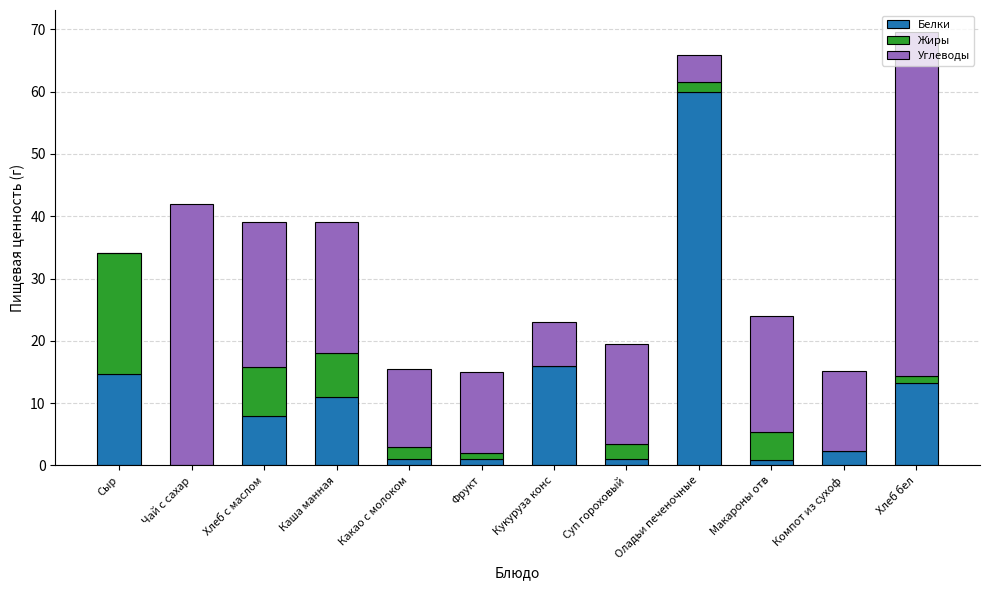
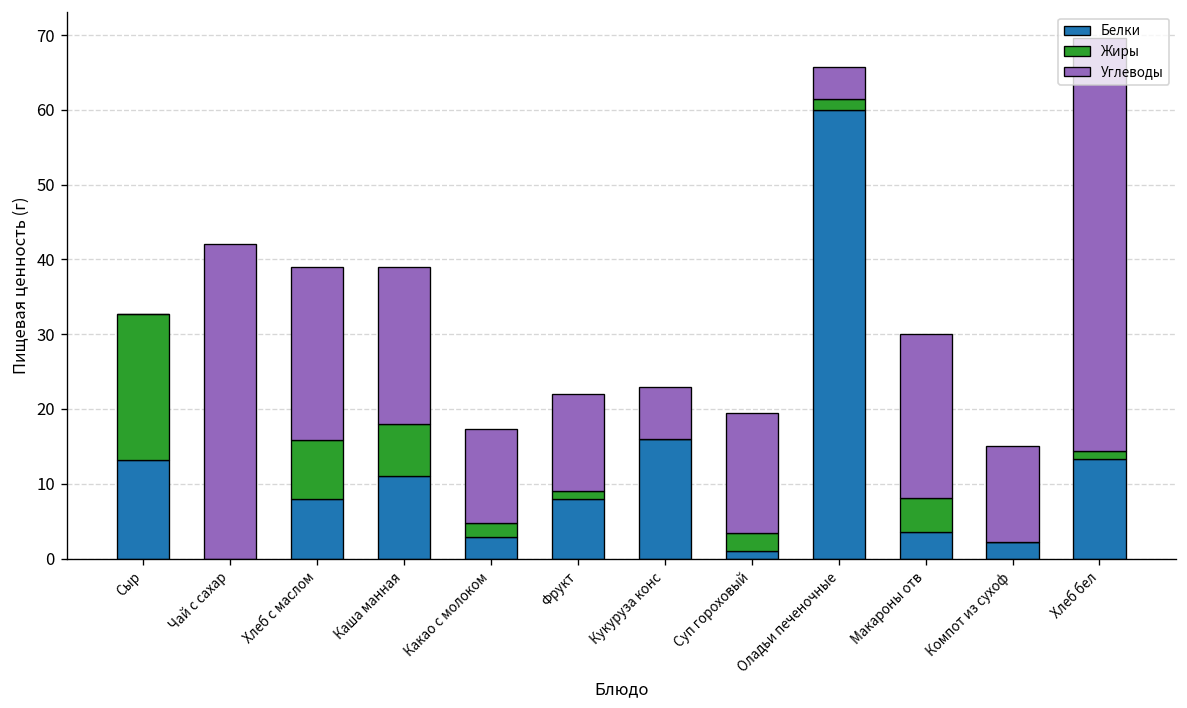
  {
    "Белки": {
-     "Сыр": 15,
+     "Сыр": 13,
      "Чай с сахар": 0,
      "Хлеб с маслом": 8,
      "Каша манная": 11,
-     "Какао с молоком": 1,
-     "Фрукт": 1,
+     "Какао с молоком": 3,
+     "Фрукт": 8,
      "Кукуруза конс": 16,
      "Суп гороховый": 1,
      "Оладьи печеночные": 60,
-     "Макароны отв": 1,
+     "Макароны отв": 4,
      "Компот из сухоф": 2,
      "Хлеб бел": 13
    },
    "Жиры": {
      "Сыр": 20,
      "Чай с сахар": 0,
      "Хлеб с маслом": 8,
      "Каша манная": 7,
      "Какао с молоком": 2,
      "Фрукт": 1,
      "Кукуруза конс": 0,
      "Суп гороховый": 2,
      "Оладьи печеночные": 1,
      "Макароны отв": 5,
      "Компот из сухоф": 0,
      "Хлеб бел": 1
    },
    "Углеводы": {
      "Сыр": 0,
      "Чай с сахар": 42,
      "Хлеб с маслом": 23,
      "Каша манная": 21,
      "Какао с молоком": 13,
      "Фрукт": 13,
      "Кукуруза конс": 7,
      "Суп гороховый": 16,
      "Оладьи печеночные": 4,
-     "Макароны отв": 19,
+     "Макароны отв": 22,
      "Компот из сухоф": 13
    }
  }
